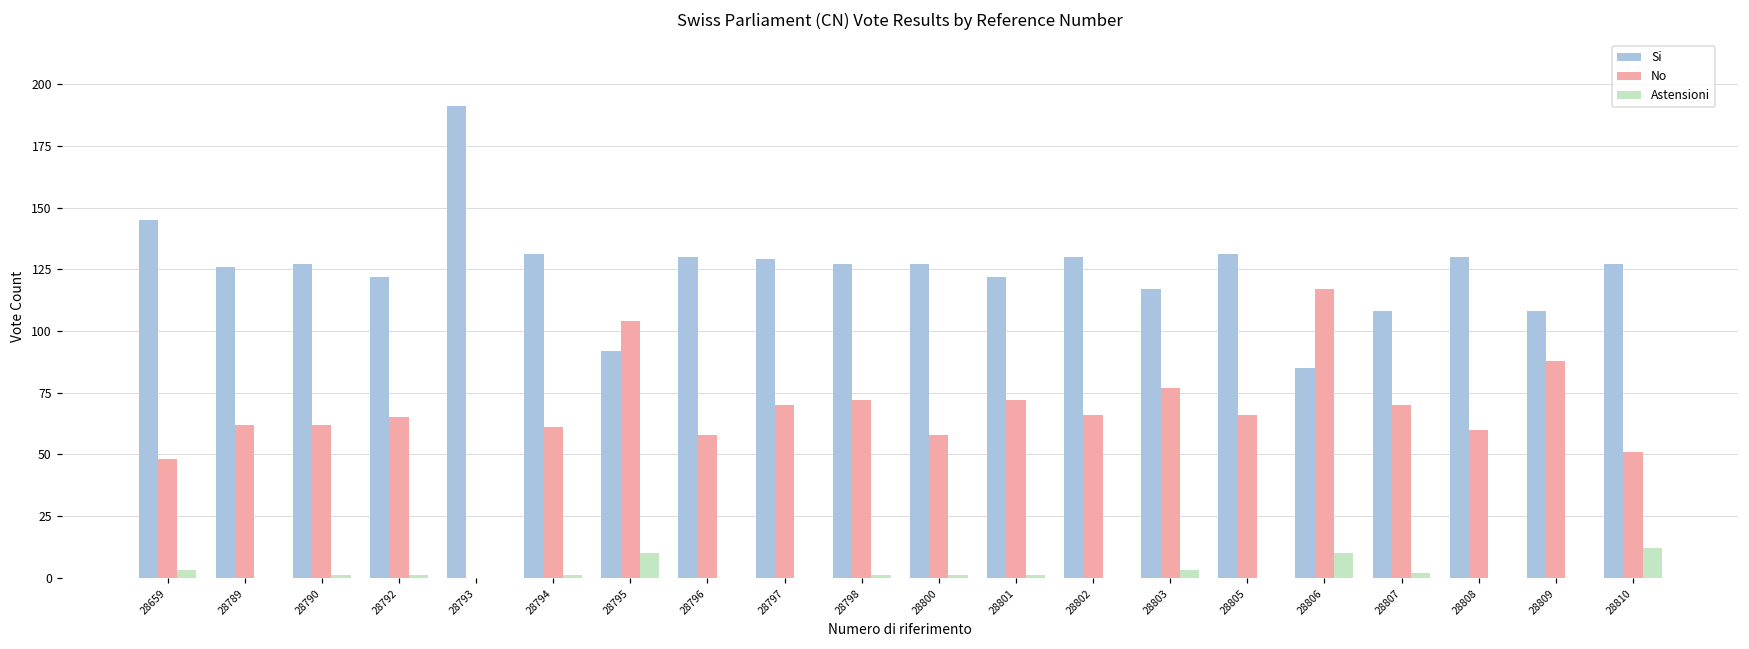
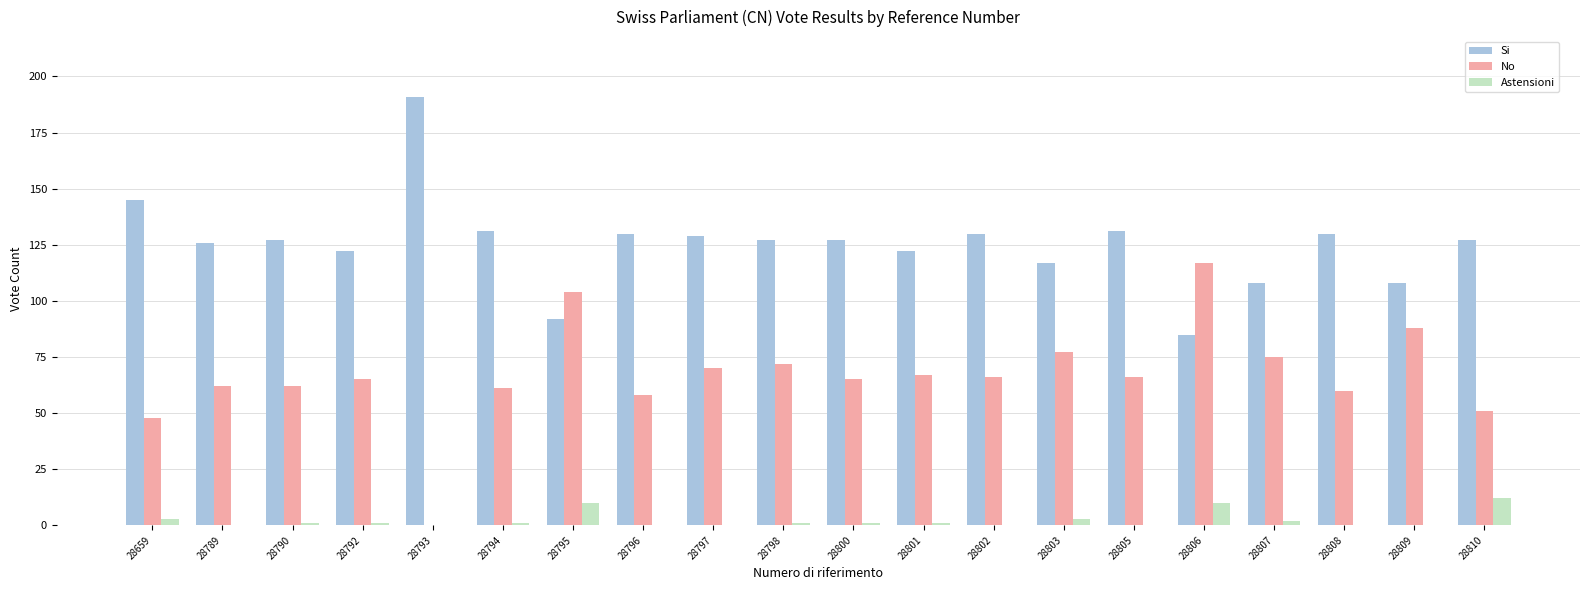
  {
    "No": {
      "28659": 48,
      "28789": 62,
      "28790": 62,
      "28792": 65,
      "28793": 0,
      "28794": 61,
      "28795": 104,
      "28796": 58,
      "28797": 70,
      "28798": 72,
-     "28800": 58,
-     "28801": 72,
+     "28800": 65,
+     "28801": 67,
      "28802": 66,
      "28803": 77,
      "28805": 66,
      "28806": 117,
-     "28807": 70,
+     "28807": 75,
      "28808": 60,
      "28809": 88,
      "28810": 51
    }
  }
